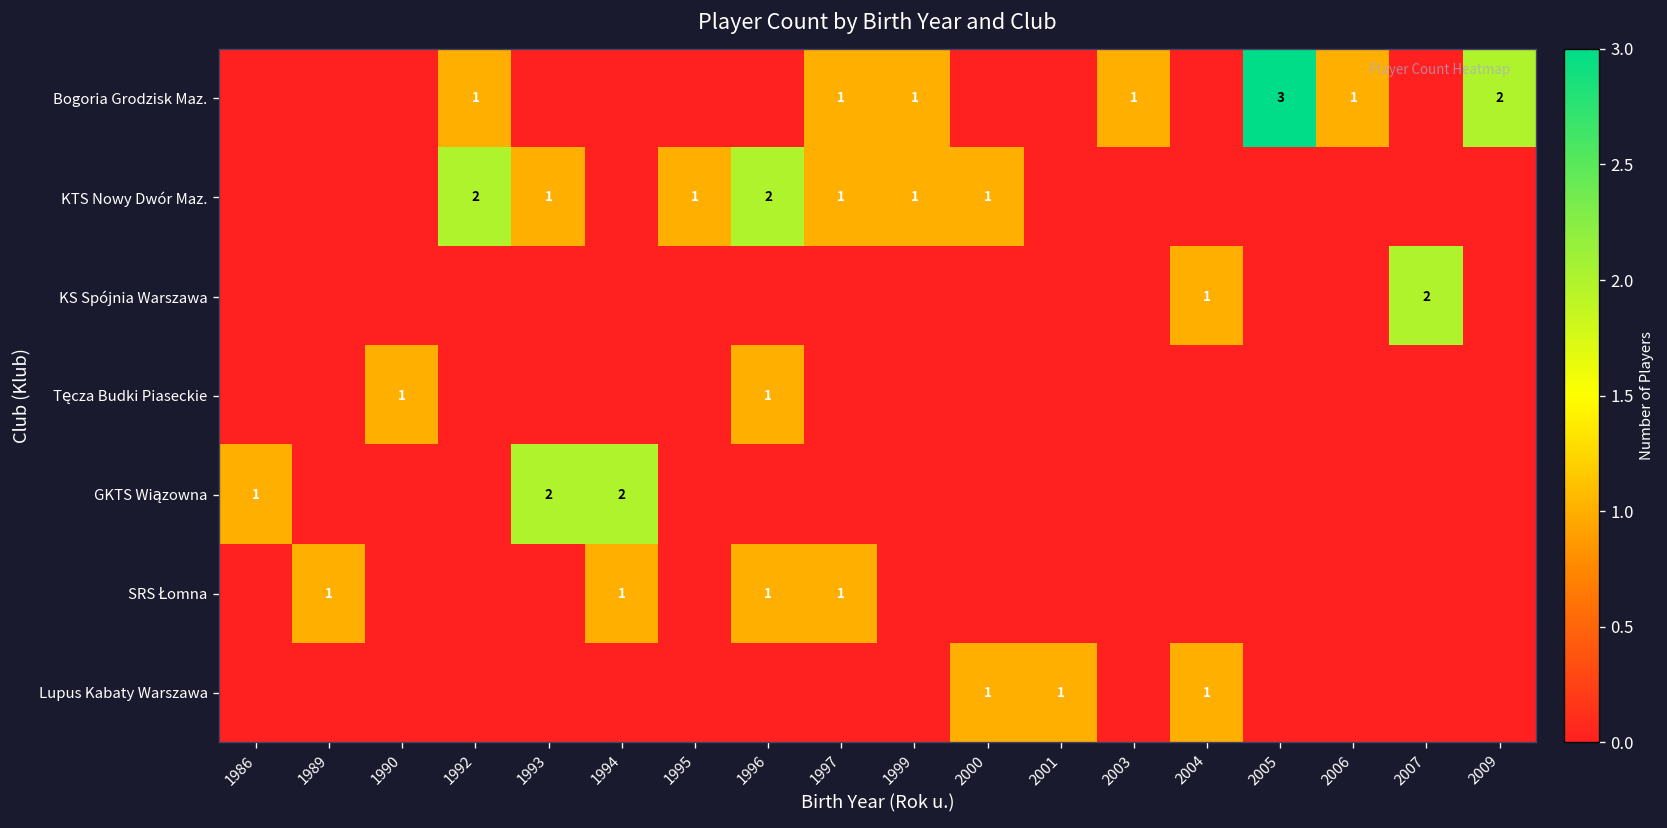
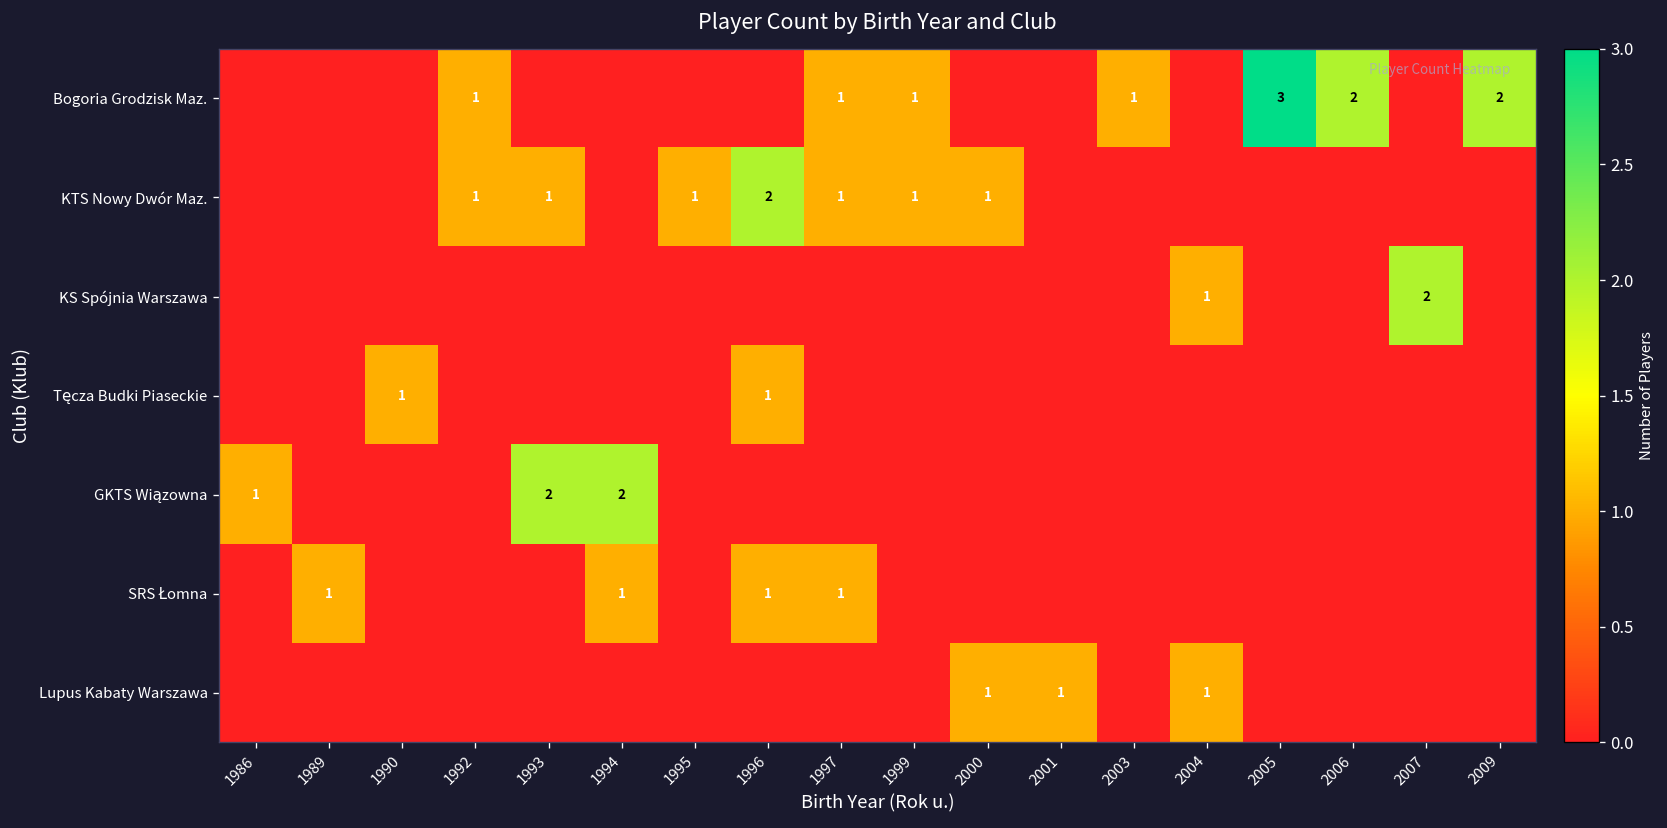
  {
    "Bogoria Grodzisk Maz.": {
      "1992": 1,
      "1997": 1,
      "1999": 1,
      "2003": 1,
      "2005": 3,
-     "2006": 1,
+     "2006": 2,
      "2009": 2
    },
    "KTS Nowy Dwór Maz.": {
-     "1992": 2,
+     "1992": 1,
      "1993": 1,
      "1995": 1,
      "1996": 2,
      "1997": 1,
      "1999": 1,
      "2000": 1
    },
    "KS Spójnia Warszawa": {
      "2004": 1,
      "2007": 2
    },
    "Tęcza Budki Piaseckie": {
      "1990": 1,
      "1996": 1
    },
    "GKTS Wiązowna": {
      "1986": 1,
      "1993": 2,
      "1994": 2
    },
    "SRS Łomna": {
      "1989": 1,
      "1994": 1,
      "1996": 1,
      "1997": 1
    },
    "Lupus Kabaty Warszawa": {
      "2000": 1,
      "2001": 1,
      "2004": 1
    }
  }
